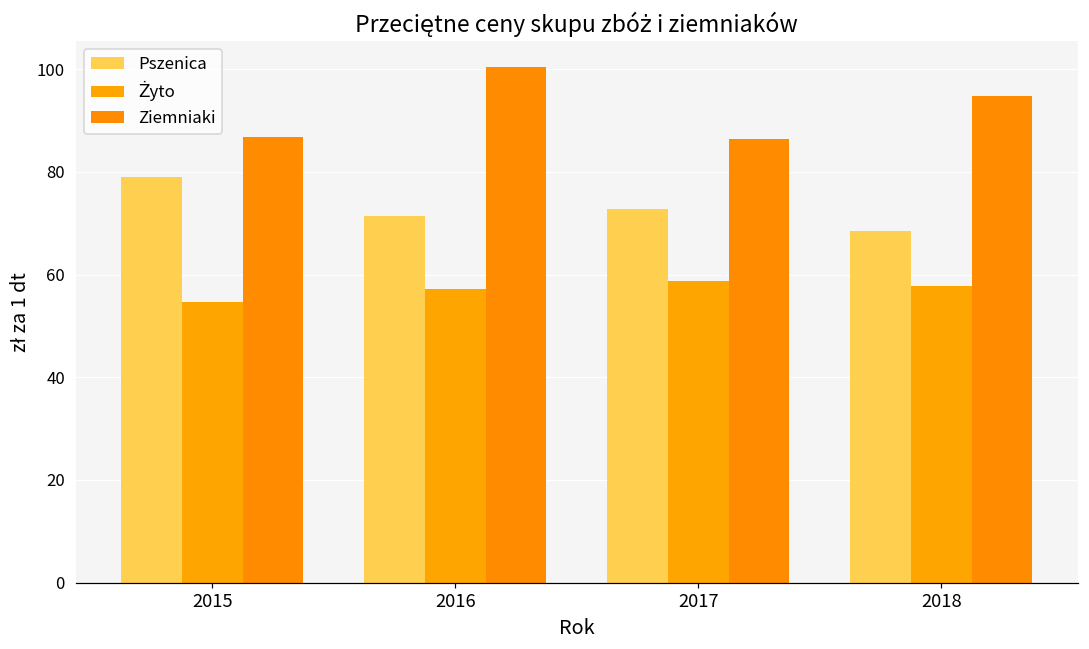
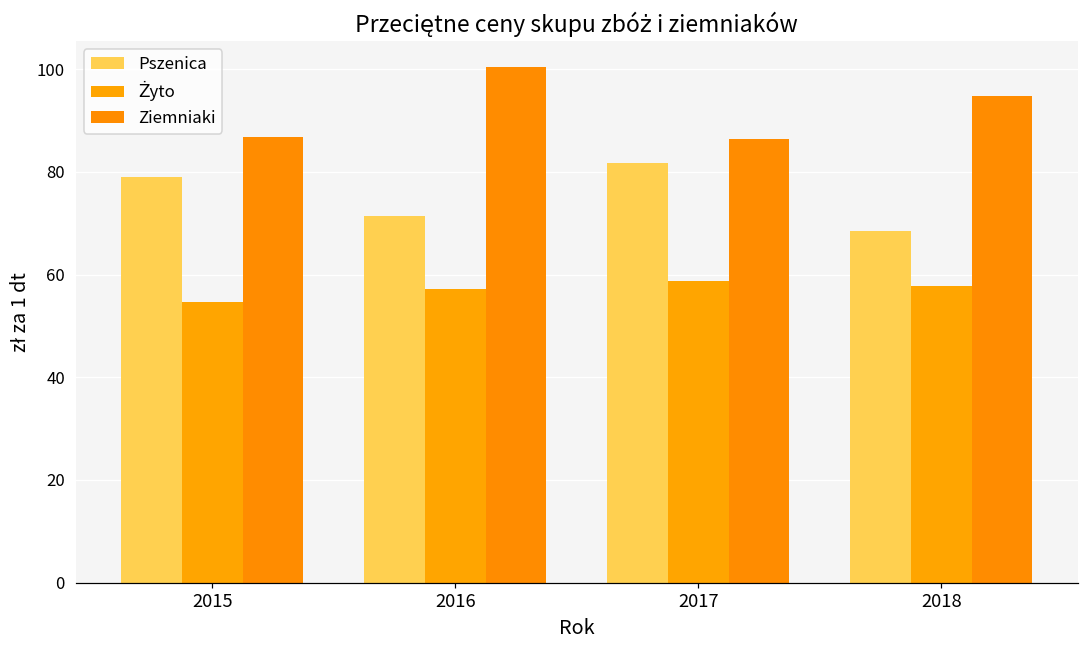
  {
    "Pszenica": {
      "2015": 79,
      "2016": 71,
-     "2017": 73,
+     "2017": 82,
      "2018": 69
    }
  }
